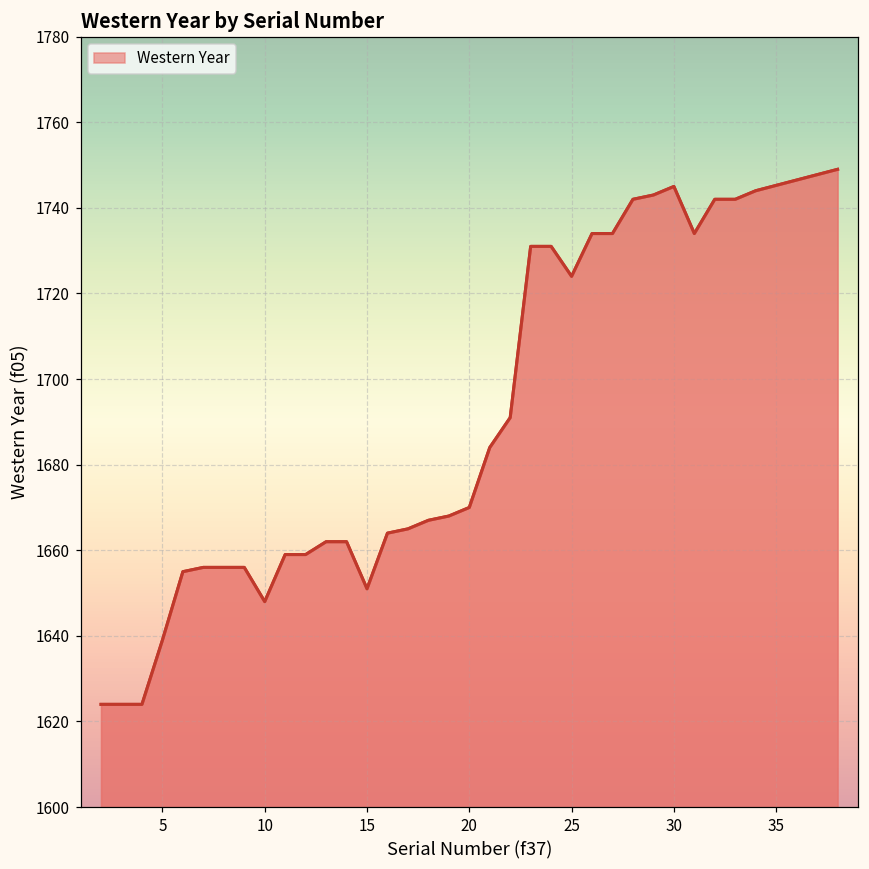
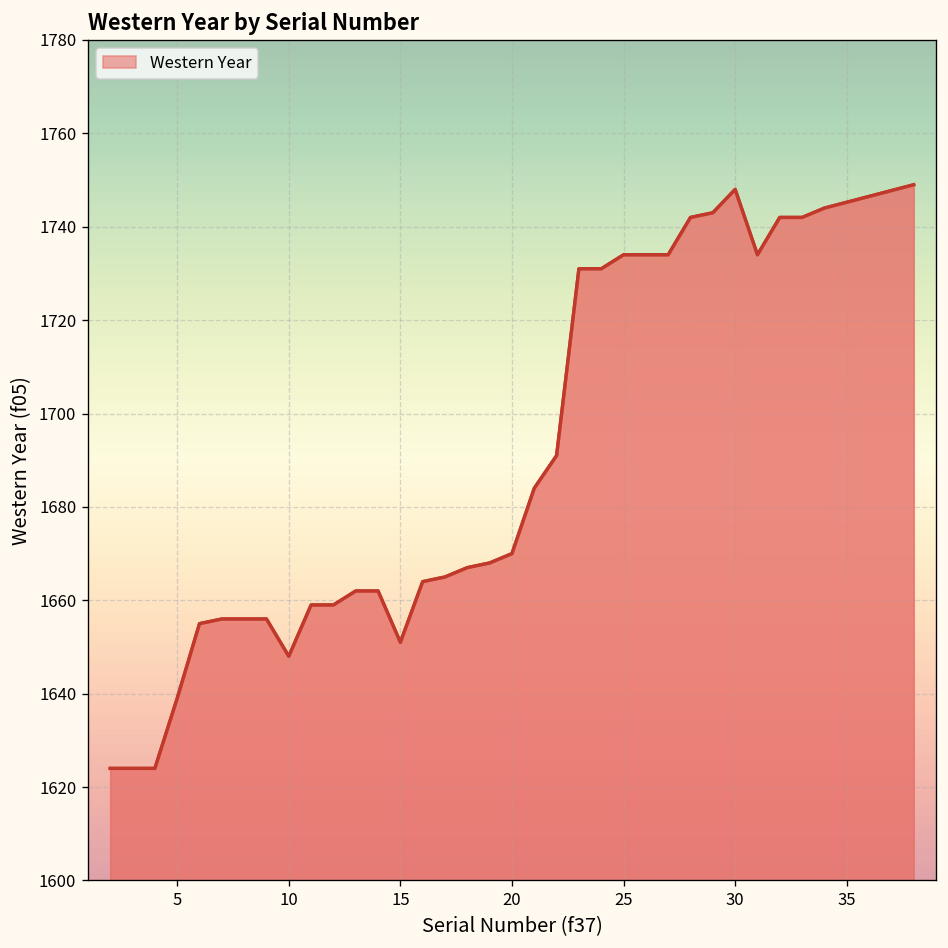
  {
    "5": 1639,
    "10": 1648,
    "15": 1651,
    "20": 1670,
-   "25": 1724,
-   "30": 1745
+   "25": 1734,
+   "30": 1748
  }
